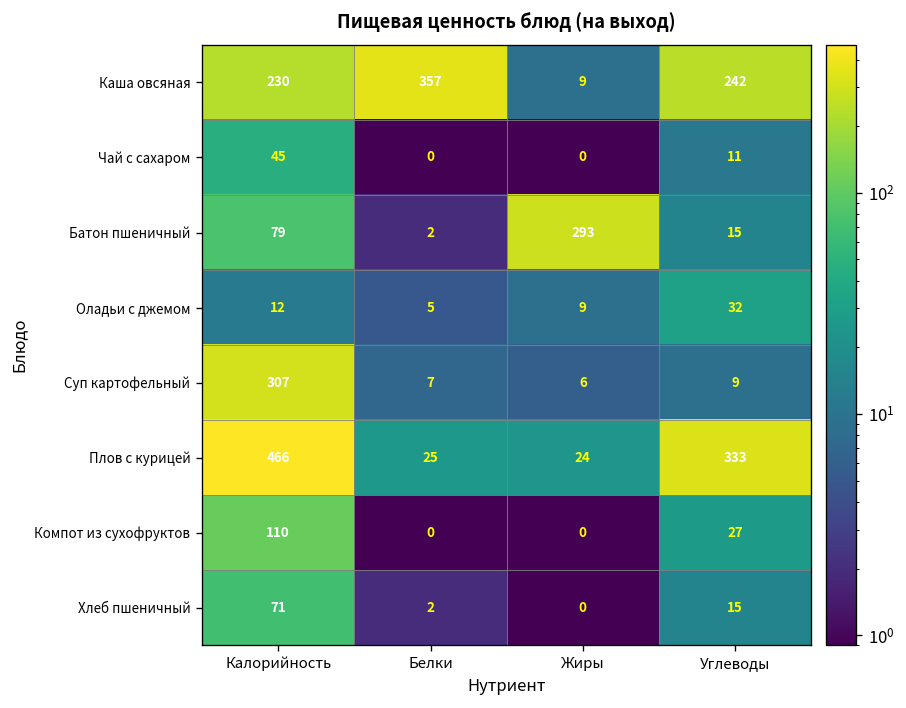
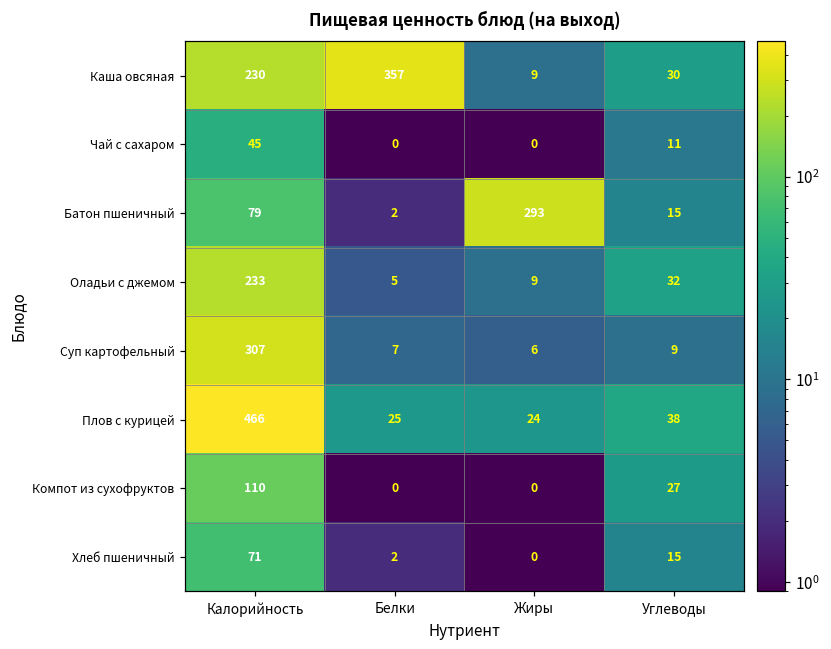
  {
    "Каша овсяная": {
      "Калорийность": 230,
      "Белки": 357,
      "Жиры": 9,
-     "Углеводы": 242
+     "Углеводы": 30
    },
    "Чай с сахаром": {
      "Калорийность": 45,
      "Белки": 0,
      "Жиры": 0,
      "Углеводы": 11
    },
    "Батон пшеничный": {
      "Калорийность": 79,
      "Белки": 2,
      "Жиры": 293,
      "Углеводы": 15
    },
    "Оладьи с джемом": {
-     "Калорийность": 12,
+     "Калорийность": 233,
      "Белки": 5,
      "Жиры": 9,
      "Углеводы": 32
    },
    "Суп картофельный": {
      "Калорийность": 307,
      "Белки": 7,
      "Жиры": 6,
      "Углеводы": 9
    },
    "Плов с курицей": {
      "Калорийность": 466,
      "Белки": 25,
      "Жиры": 24,
-     "Углеводы": 333
+     "Углеводы": 38
    },
    "Компот из сухофруктов": {
      "Калорийность": 110,
      "Белки": 0,
      "Жиры": 0,
      "Углеводы": 27
    },
    "Хлеб пшеничный": {
      "Калорийность": 71,
      "Белки": 2,
      "Жиры": 0,
      "Углеводы": 15
    }
  }
